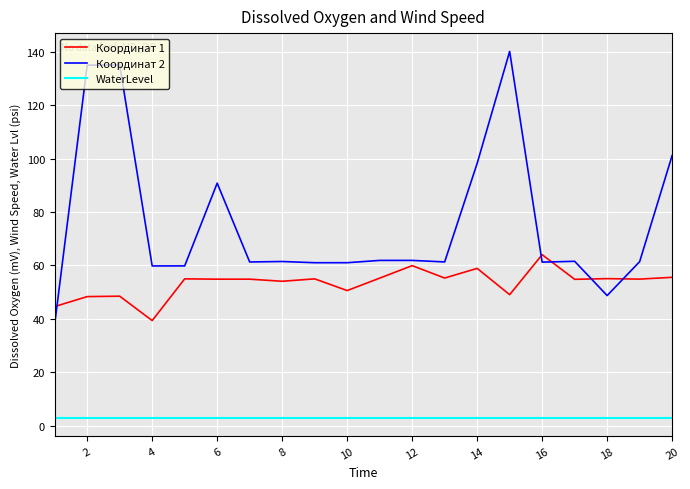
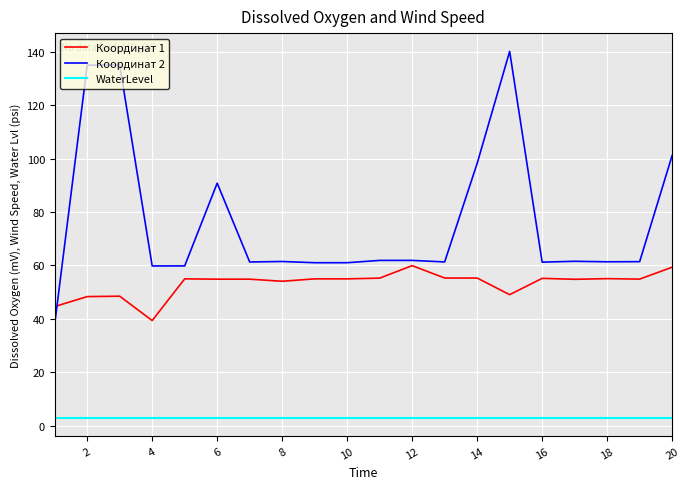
  {
    "Координат 1": {
      "2": 48,
      "4": 39,
      "6": 55,
      "8": 54,
-     "10": 51,
+     "10": 55,
      "12": 60,
-     "14": 59,
-     "16": 64,
+     "14": 55,
+     "16": 55,
      "18": 55,
-     "20": 56
+     "20": 59
    },
    "Координат 2": {
      "4": 60,
      "6": 91,
      "8": 61,
      "10": 61,
      "12": 62,
      "14": 98,
      "16": 61,
-     "18": 49,
+     "18": 61,
      "20": 101
    },
    "WaterLevel": {
      "2": 3,
      "4": 3,
      "6": 3,
      "8": 3,
      "10": 3,
      "12": 3,
      "14": 3,
      "16": 3,
      "18": 3,
      "20": 3
    }
  }
